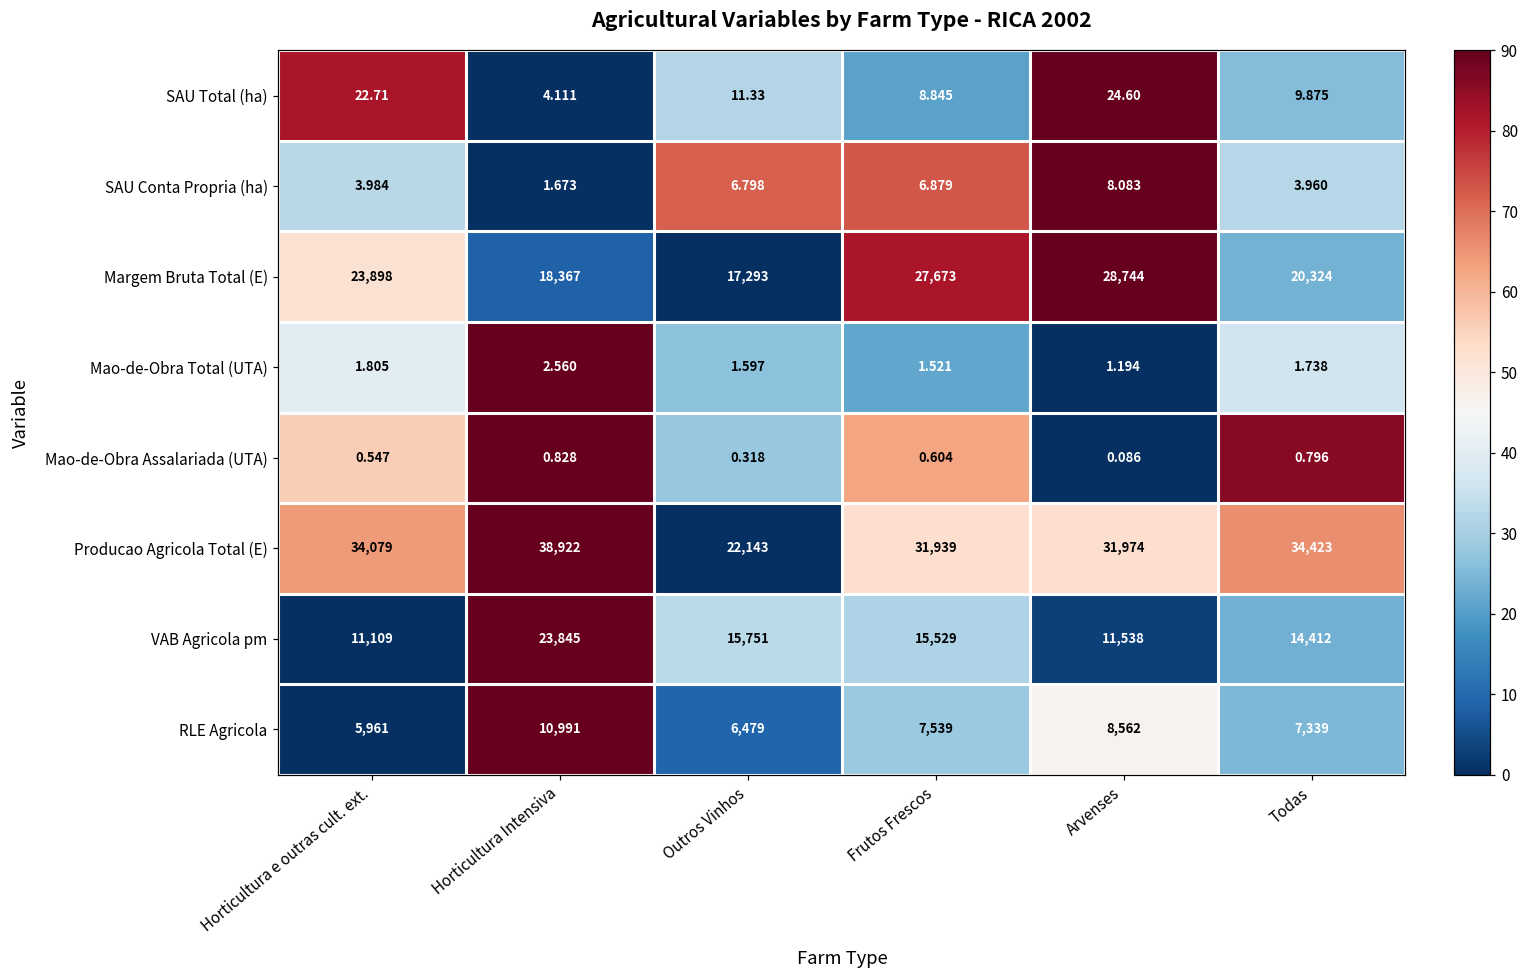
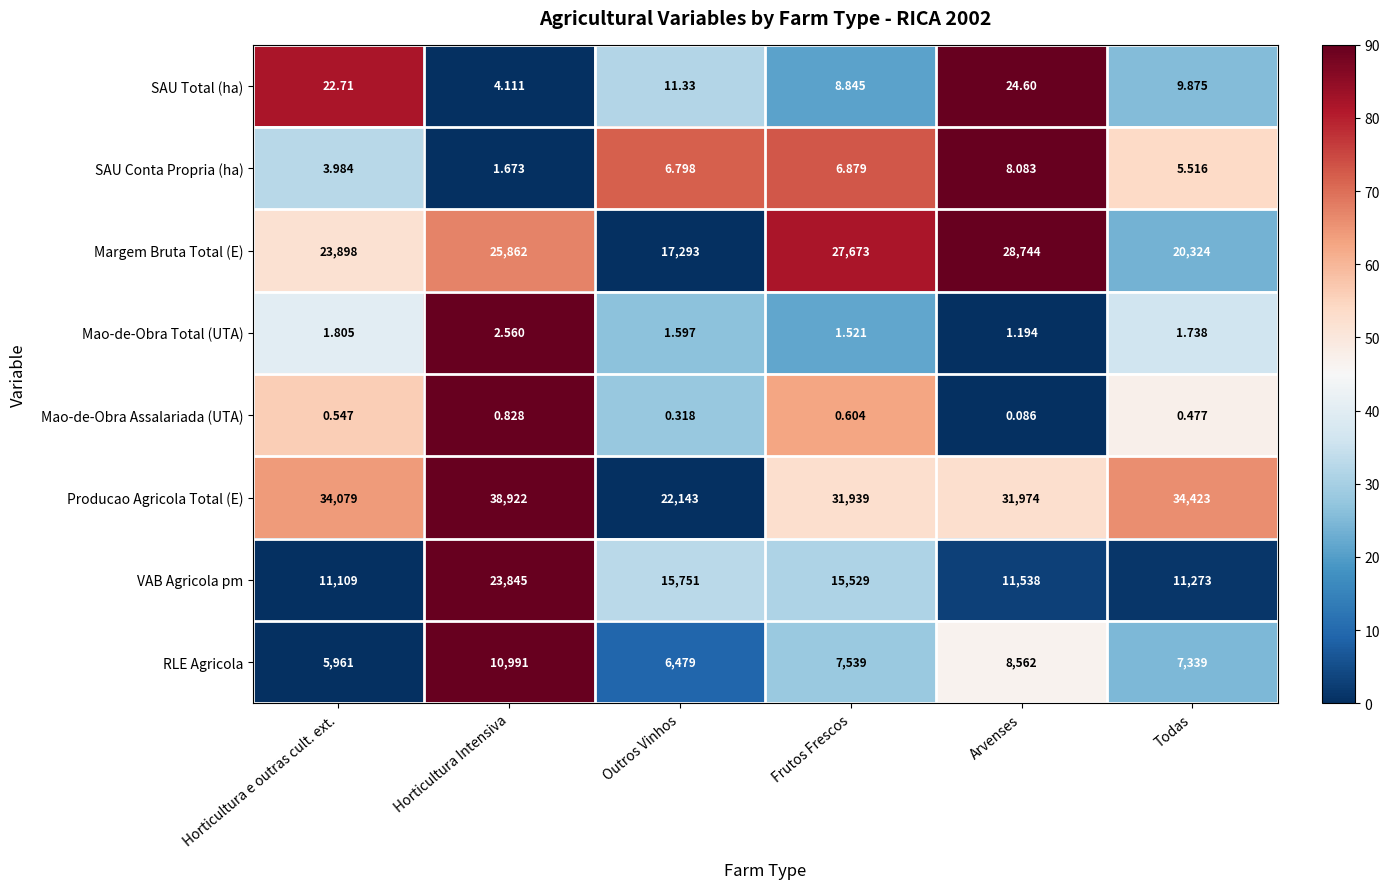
  {
    "SAU Total (ha)": {
      "Horticultura e outras cult. ext.": "22.71",
      "Horticultura Intensiva": "4.111",
      "Outros Vinhos": "11.33",
      "Frutos Frescos": "8.845",
      "Arvenses": "24.60",
      "Todas": "9.875"
    },
    "SAU Conta Propria (ha)": {
      "Horticultura e outras cult. ext.": "3.984",
      "Horticultura Intensiva": "1.673",
      "Outros Vinhos": "6.798",
      "Frutos Frescos": "6.879",
      "Arvenses": "8.083",
-     "Todas": "3.960"
+     "Todas": "5.516"
    },
    "Margem Bruta Total (E)": {
      "Horticultura e outras cult. ext.": "23,898",
-     "Horticultura Intensiva": "18,367",
+     "Horticultura Intensiva": "25,862",
      "Outros Vinhos": "17,293",
      "Frutos Frescos": "27,673",
      "Arvenses": "28,744",
      "Todas": "20,324"
    },
    "Mao-de-Obra Total (UTA)": {
      "Horticultura e outras cult. ext.": "1.805",
      "Horticultura Intensiva": "2.560",
      "Outros Vinhos": "1.597",
      "Frutos Frescos": "1.521",
      "Arvenses": "1.194",
      "Todas": "1.738"
    },
    "Mao-de-Obra Assalariada (UTA)": {
      "Horticultura e outras cult. ext.": "0.547",
      "Horticultura Intensiva": "0.828",
      "Outros Vinhos": "0.318",
      "Frutos Frescos": "0.604",
      "Arvenses": "0.086",
-     "Todas": "0.796"
+     "Todas": "0.477"
    },
    "Producao Agricola Total (E)": {
      "Horticultura e outras cult. ext.": "34,079",
      "Horticultura Intensiva": "38,922",
      "Outros Vinhos": "22,143",
      "Frutos Frescos": "31,939",
      "Arvenses": "31,974",
      "Todas": "34,423"
    },
    "VAB Agricola pm": {
      "Horticultura e outras cult. ext.": "11,109",
      "Horticultura Intensiva": "23,845",
      "Outros Vinhos": "15,751",
      "Frutos Frescos": "15,529",
      "Arvenses": "11,538",
-     "Todas": "14,412"
+     "Todas": "11,273"
    },
    "RLE Agricola": {
      "Horticultura e outras cult. ext.": "5,961",
      "Horticultura Intensiva": "10,991",
      "Outros Vinhos": "6,479",
      "Frutos Frescos": "7,539",
      "Arvenses": "8,562",
      "Todas": "7,339"
    }
  }
